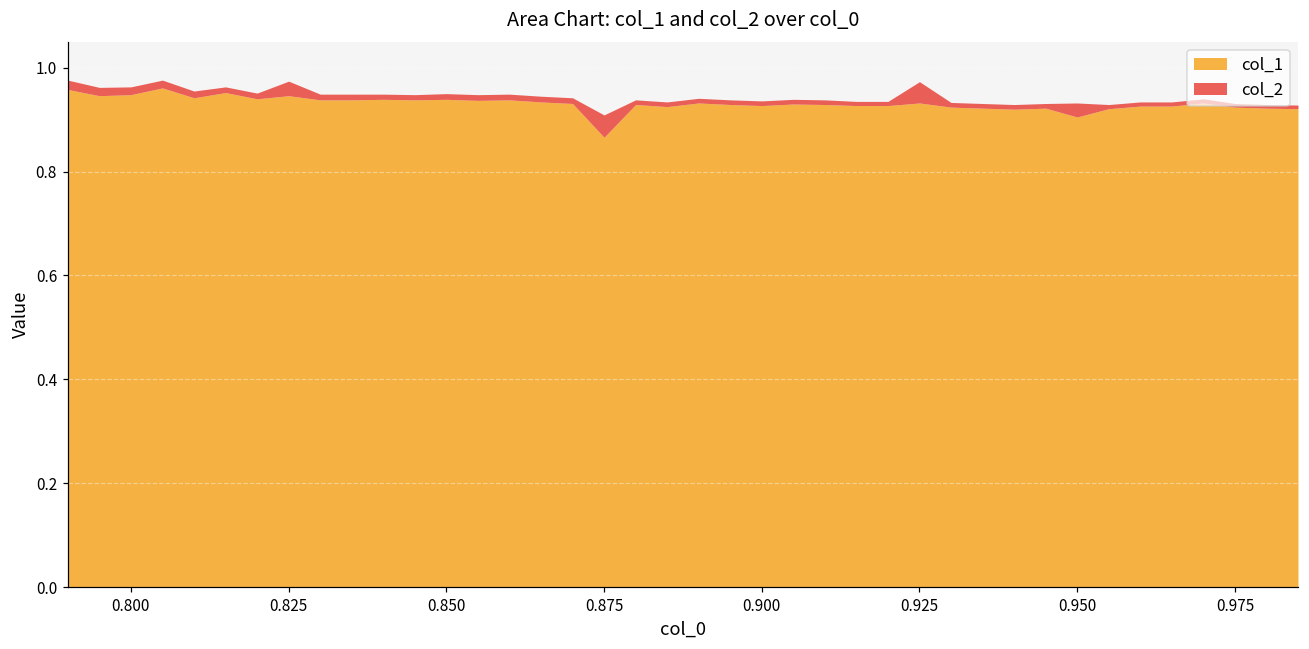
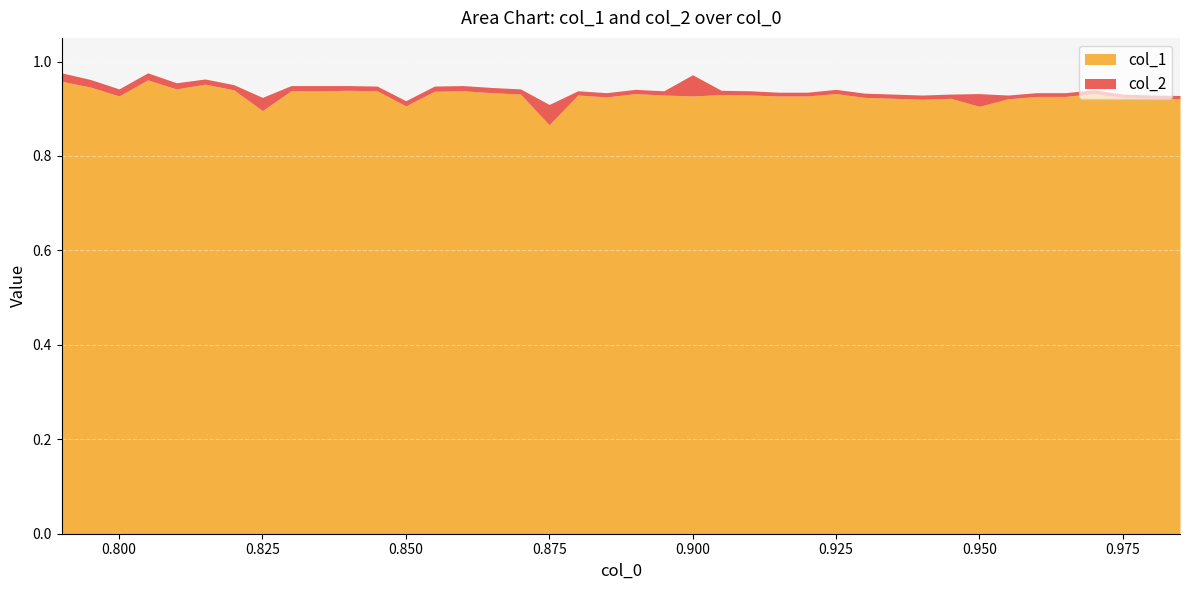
  {
    "col_1": {
-     "0.800": 0.95,
-     "0.825": 0.95,
-     "0.850": 0.94,
+     "0.800": 0.93,
+     "0.825": 0.90,
+     "0.850": 0.91,
      "0.875": 0.87,
      "0.900": 0.93,
      "0.925": 0.93,
      "0.950": 0.91
    },
    "col_2": {
      "0.800": 0.02,
      "0.825": 0.03,
      "0.850": 0.01,
      "0.875": 0.04,
-     "0.900": 0.01,
-     "0.925": 0.04,
+     "0.900": 0.05,
+     "0.925": 0.01,
      "0.950": 0.03
    }
  }
